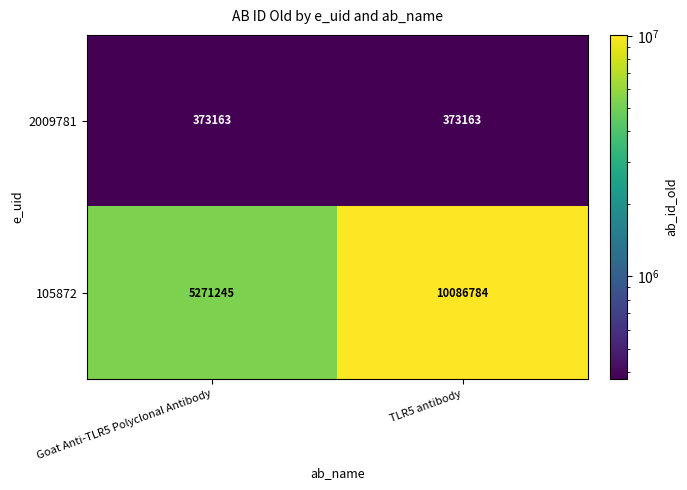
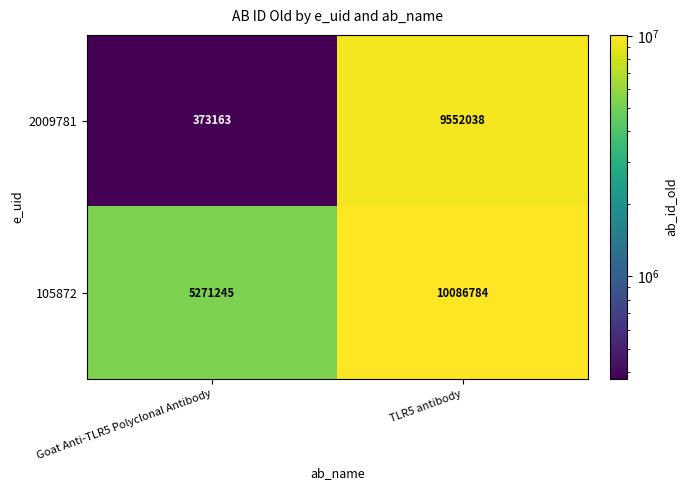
  {
    "2009781": {
      "Goat Anti-TLR5 Polyclonal Antibody": 373163,
-     "TLR5 antibody": 373163
+     "TLR5 antibody": 9552038
    },
    "105872": {
      "Goat Anti-TLR5 Polyclonal Antibody": 5271245,
      "TLR5 antibody": 10086784
    }
  }
